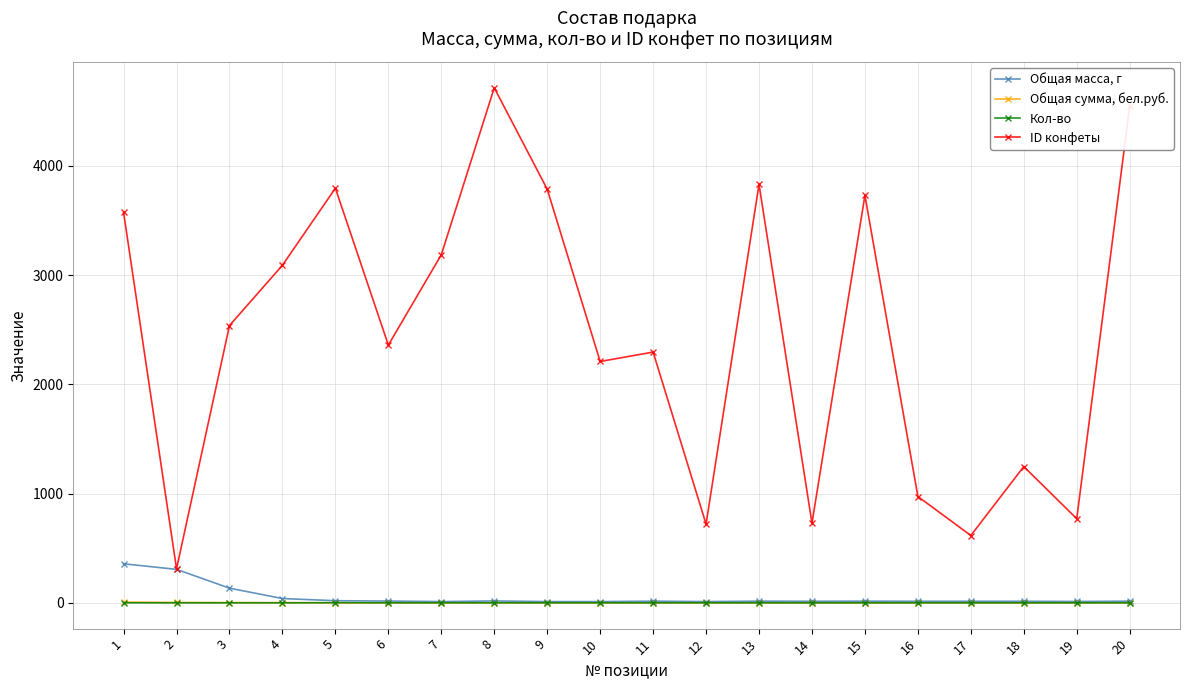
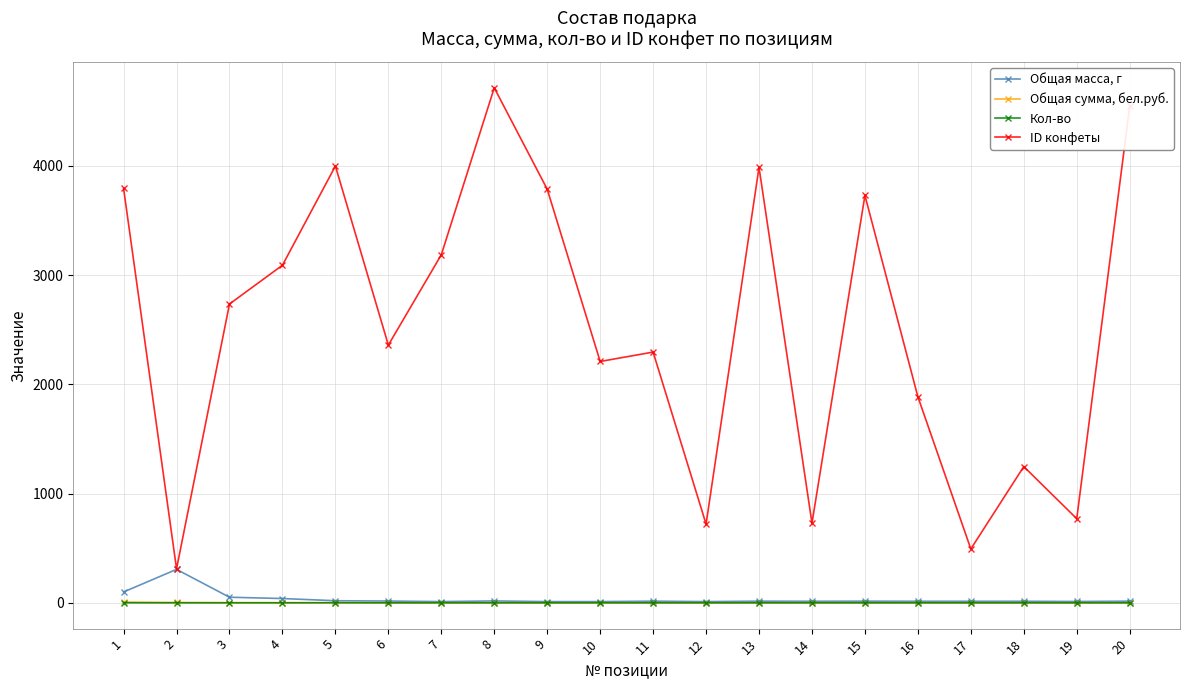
  {
    "Общая масса, г": {
-     "1": 360,
-     "3": 140,
+     "1": 100,
+     "3": 50,
      "4": 40
    },
    "ID конфеты": {
-     "1": 3570,
-     "3": 2540,
+     "1": 3790,
+     "3": 2740,
      "4": 3090,
-     "5": 3800,
+     "5": 4000,
      "6": 2360,
      "7": 3190,
      "8": 4720,
      "9": 3790,
      "10": 2210,
      "11": 2300,
      "12": 720,
-     "13": 3830,
+     "13": 3990,
      "14": 730,
      "15": 3730,
-     "16": 970,
-     "17": 620,
+     "16": 1890,
+     "17": 490,
      "18": 1250,
      "19": 770
    }
  }
